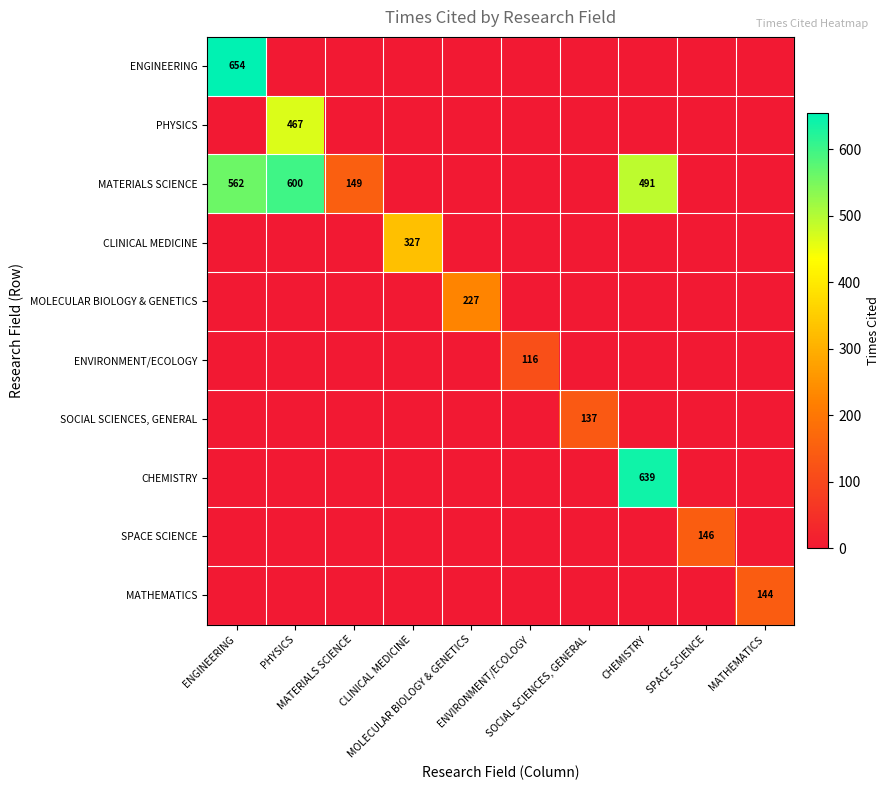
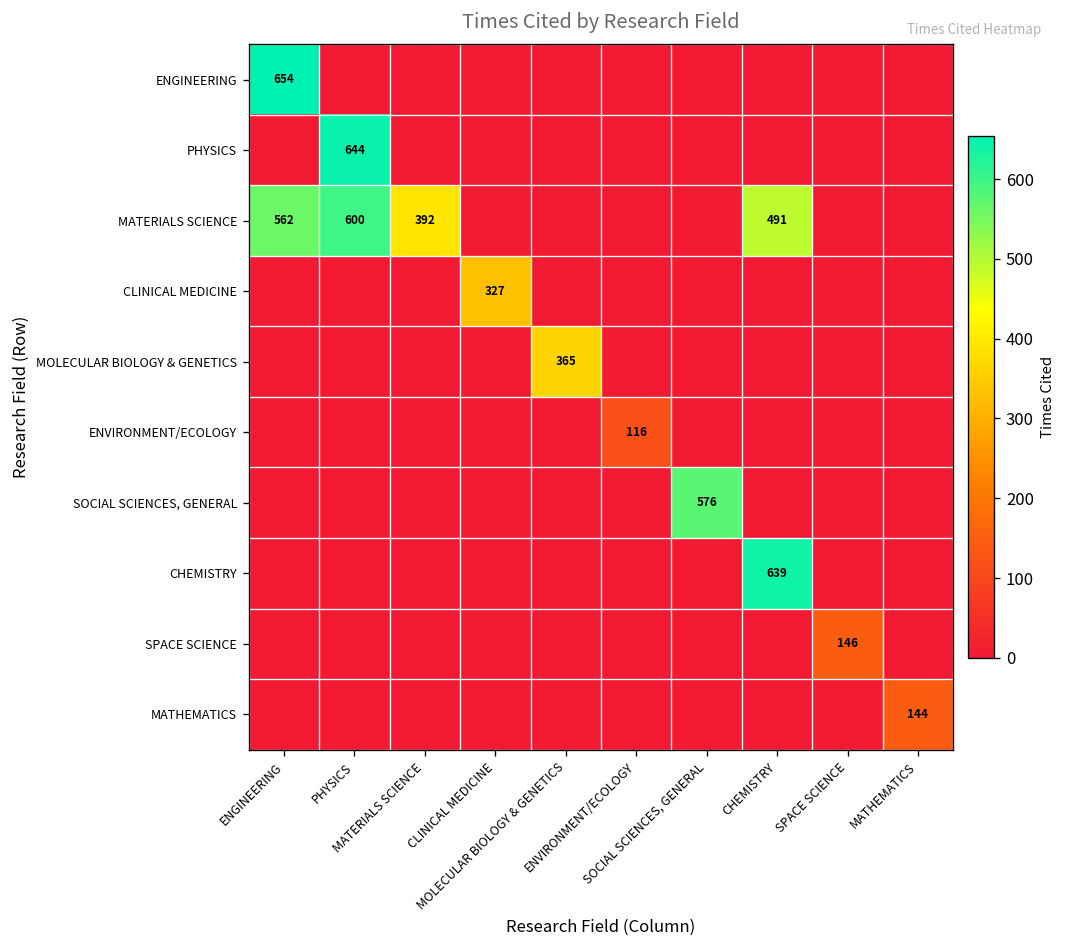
  {
    "ENGINEERING": {
      "ENGINEERING": 654
    },
    "PHYSICS": {
-     "PHYSICS": 467
+     "PHYSICS": 644
    },
    "MATERIALS SCIENCE": {
      "ENGINEERING": 562,
      "PHYSICS": 600,
-     "MATERIALS SCIENCE": 149,
+     "MATERIALS SCIENCE": 392,
      "CHEMISTRY": 491
    },
    "CLINICAL MEDICINE": {
      "CLINICAL MEDICINE": 327
    },
    "MOLECULAR BIOLOGY & GENETICS": {
-     "MOLECULAR BIOLOGY & GENETICS": 227
+     "MOLECULAR BIOLOGY & GENETICS": 365
    },
    "ENVIRONMENT/ECOLOGY": {
      "ENVIRONMENT/ECOLOGY": 116
    },
    "SOCIAL SCIENCES, GENERAL": {
-     "SOCIAL SCIENCES, GENERAL": 137
+     "SOCIAL SCIENCES, GENERAL": 576
    },
    "CHEMISTRY": {
      "CHEMISTRY": 639
    },
    "SPACE SCIENCE": {
      "SPACE SCIENCE": 146
    },
    "MATHEMATICS": {
      "MATHEMATICS": 144
    }
  }
